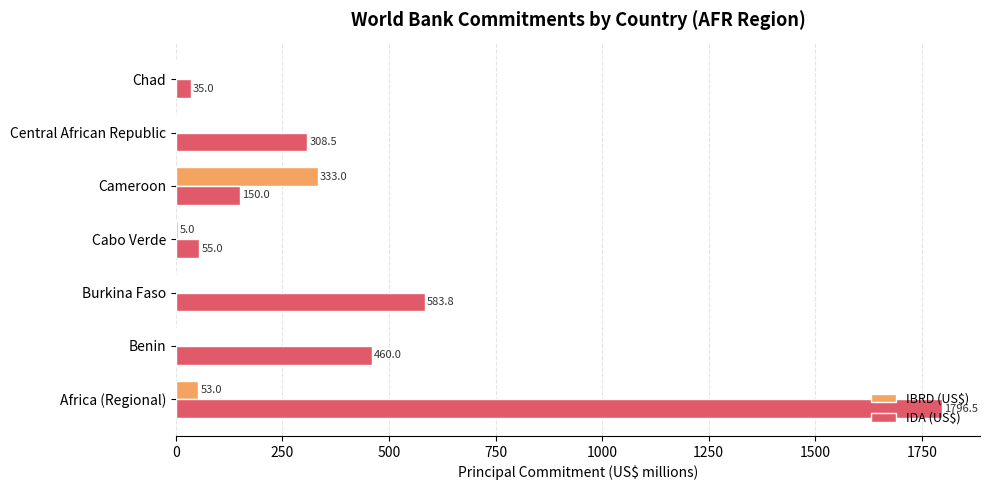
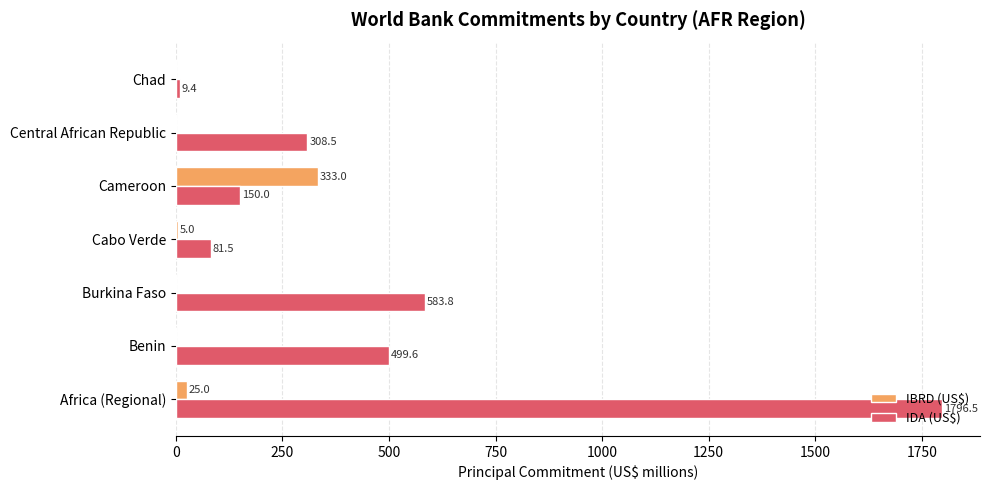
  {
    "IBRD (US$)": {
      "Cameroon": 333.0,
      "Cabo Verde": 5.0,
-     "Africa (Regional)": 53.0
+     "Africa (Regional)": 25.0
    },
    "IDA (US$)": {
-     "Chad": 35.0,
+     "Chad": 9.4,
      "Central African Republic": 308.5,
      "Cameroon": 150.0,
-     "Cabo Verde": 55.0,
+     "Cabo Verde": 81.5,
      "Burkina Faso": 583.8,
-     "Benin": 460.0,
+     "Benin": 499.6,
      "Africa (Regional)": 1796.5
    }
  }
